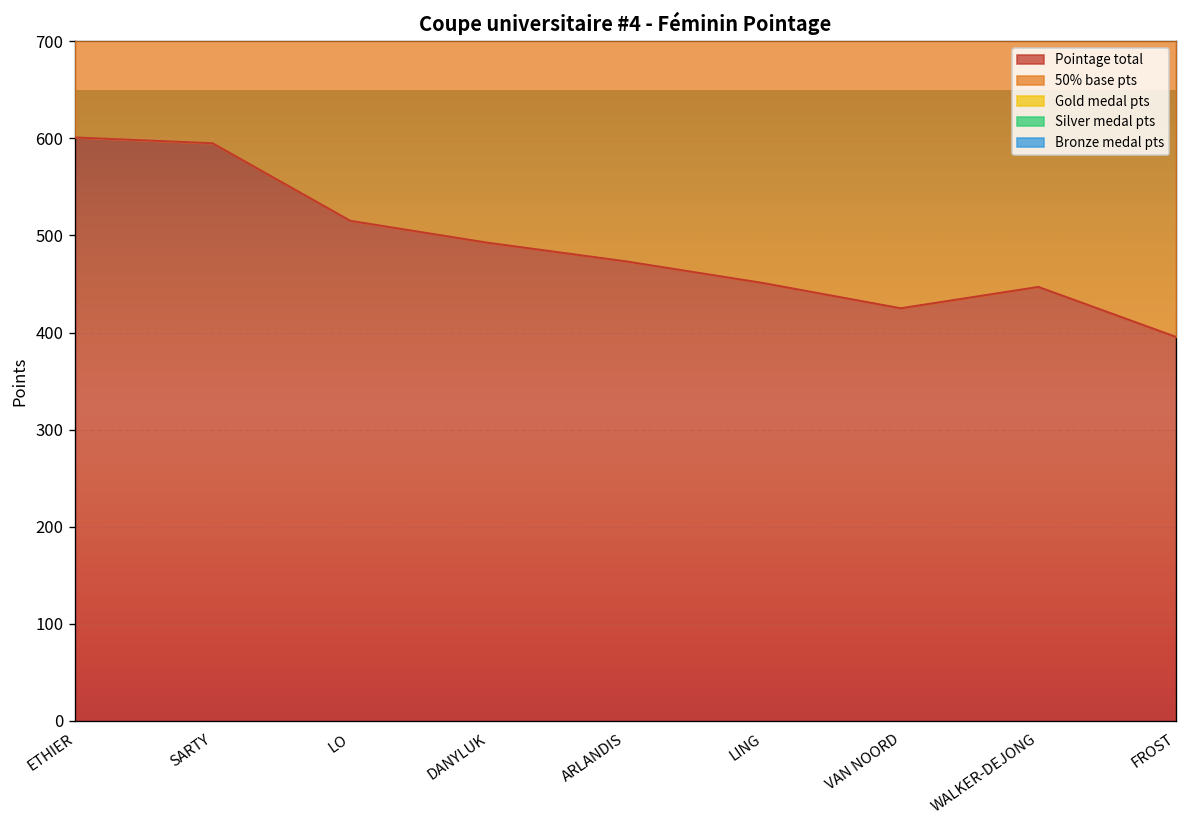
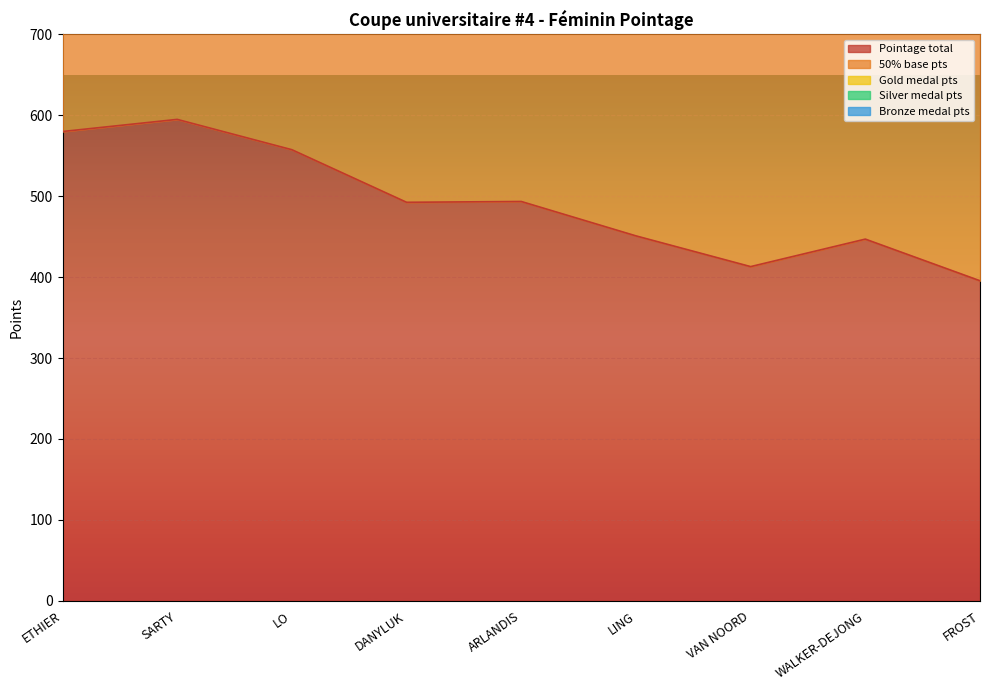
  {
    "Pointage total": {
-     "ETHIER": 600,
+     "ETHIER": 580,
      "SARTY": 600,
-     "LO": 520,
+     "LO": 560,
      "DANYLUK": 490,
-     "ARLANDIS": 470,
+     "ARLANDIS": 490,
      "LING": 450,
-     "VAN NOORD": 430,
+     "VAN NOORD": 410,
      "WALKER-DEJONG": 450,
      "FROST": 400
    }
  }
